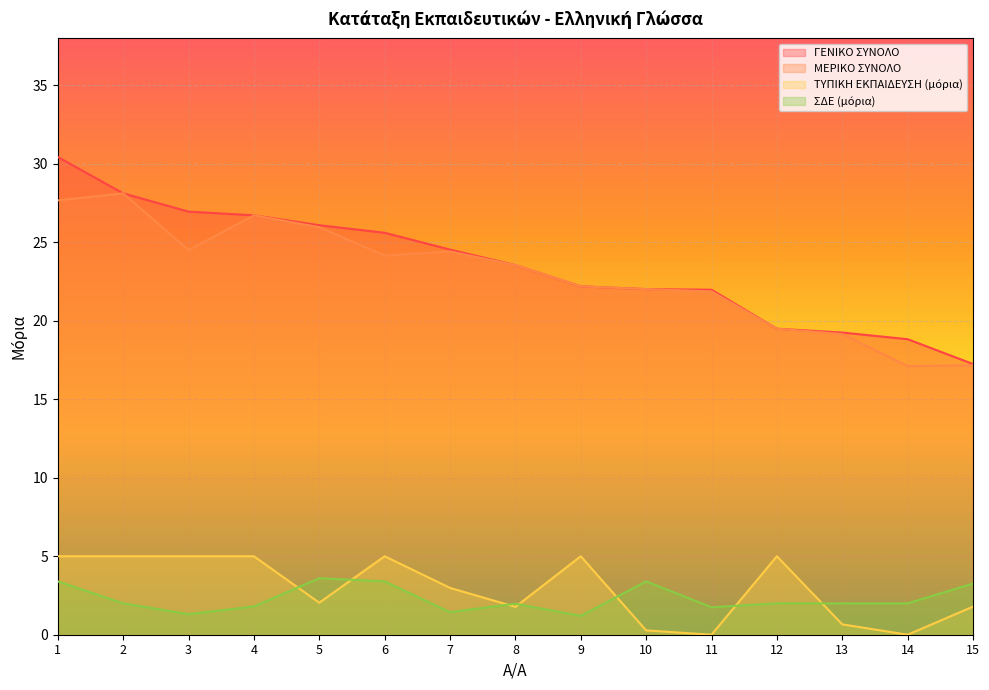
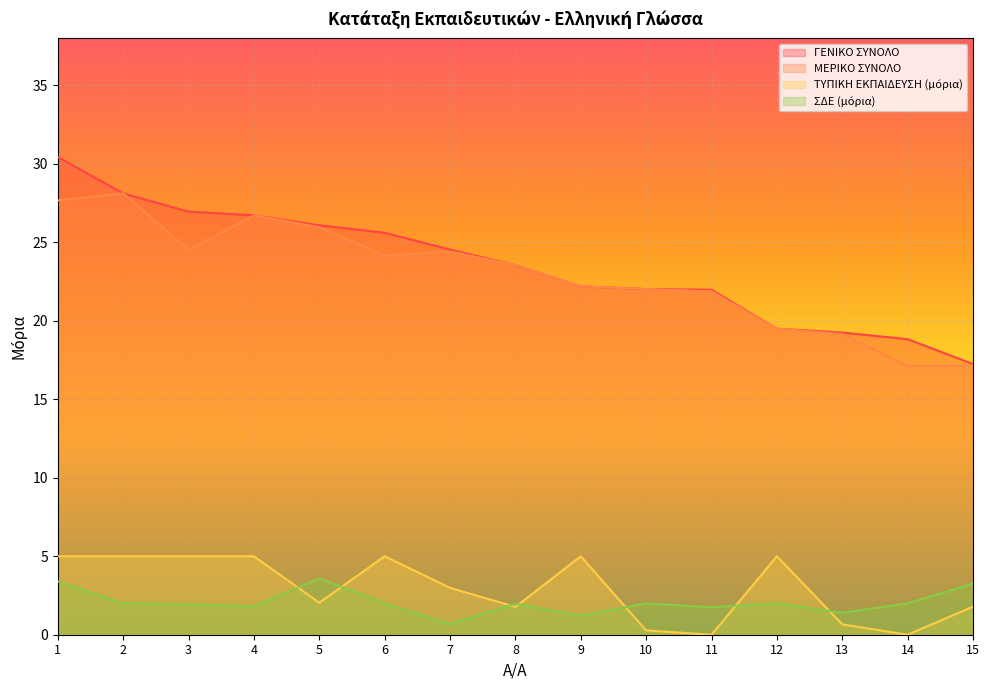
  {
    "ΣΔΕ (μόρια)": {
      "1": 3.4,
      "2": 2.0,
-     "3": 1.3,
+     "3": 1.9,
      "4": 1.8,
      "5": 3.6,
-     "6": 3.4,
-     "7": 1.4,
+     "6": 2.0,
+     "7": 0.7,
      "8": 2.0,
      "9": 1.2,
-     "10": 3.4,
+     "10": 2.0,
      "11": 1.8,
      "12": 2.0,
-     "13": 2.0,
+     "13": 1.4,
      "14": 2.0,
      "15": 3.3
    }
  }
